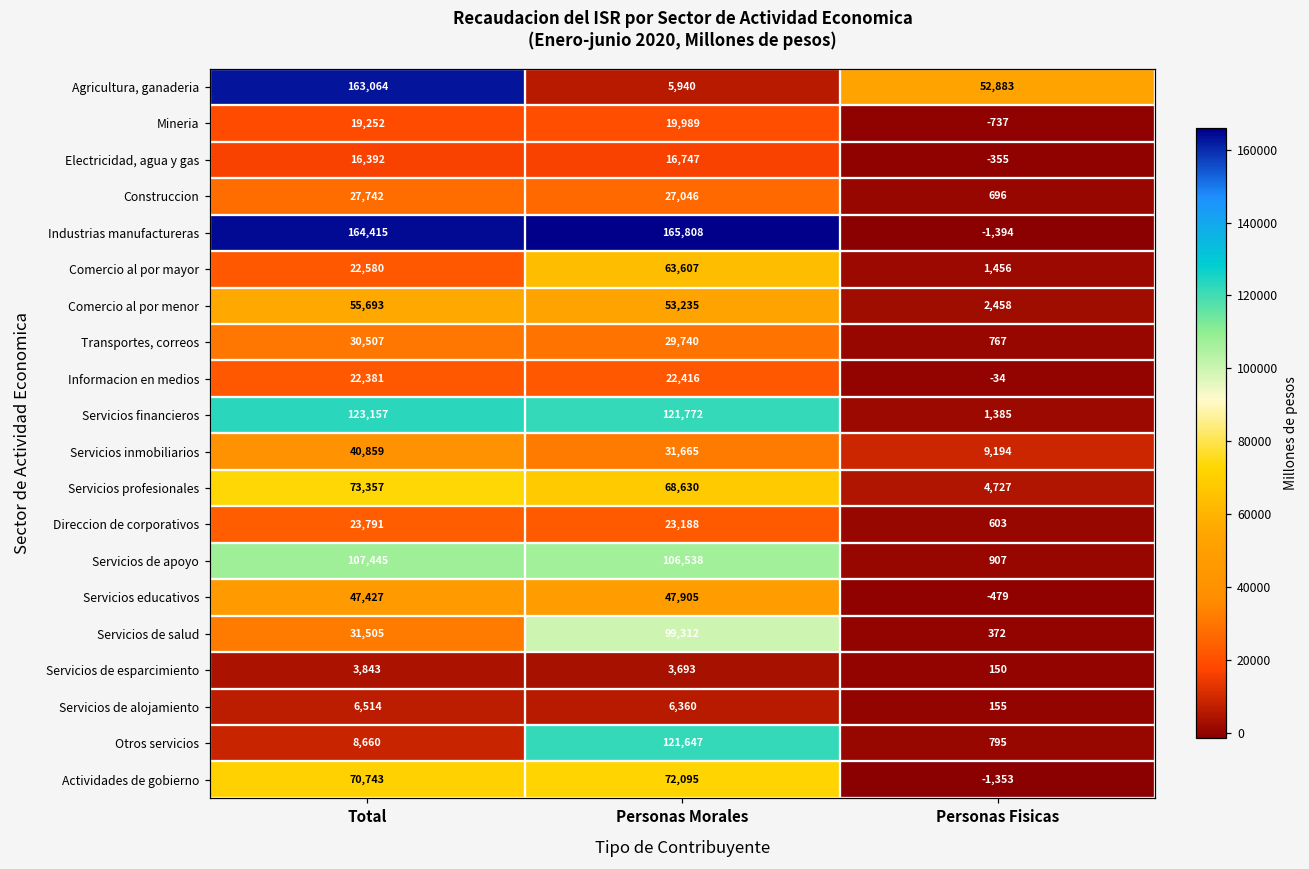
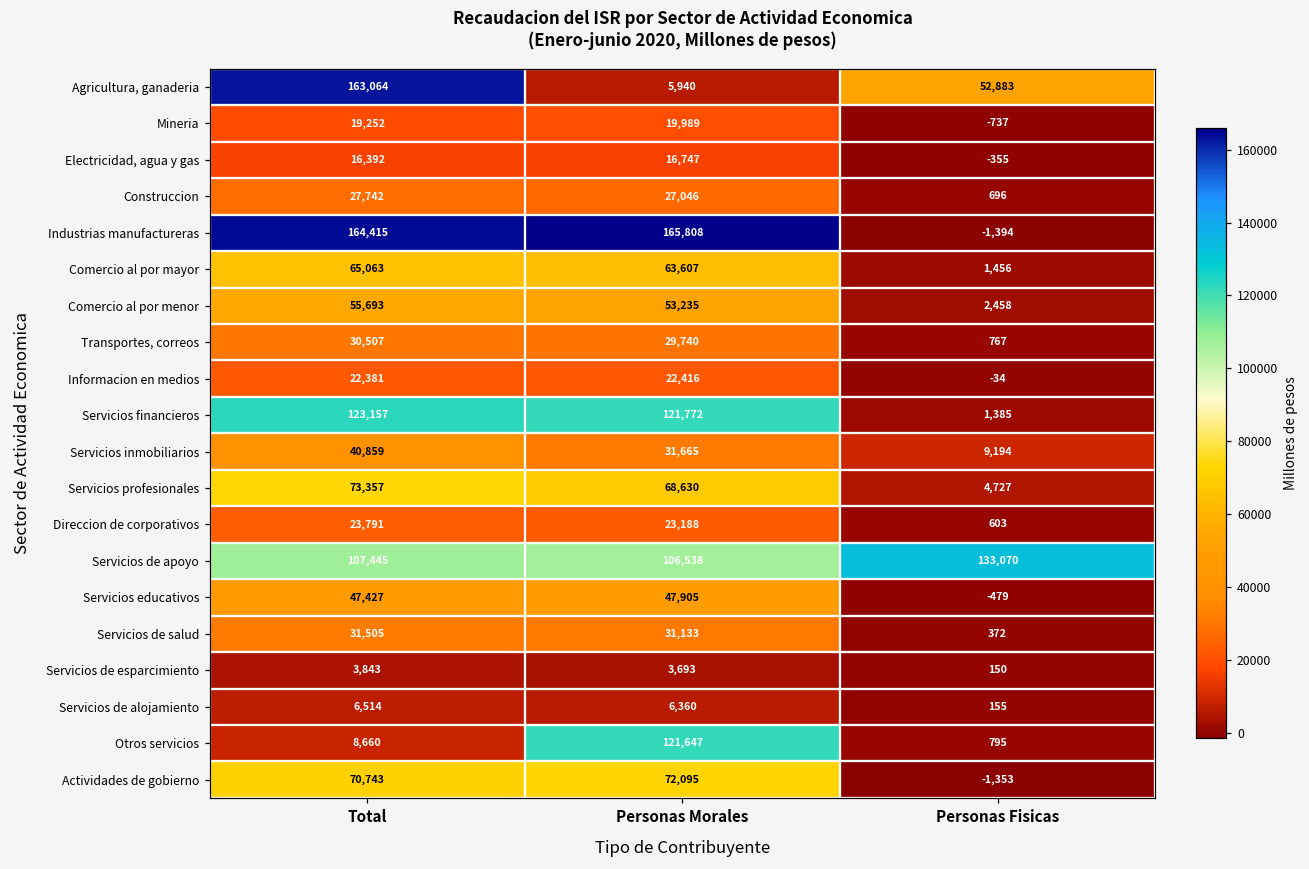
  {
    "Agricultura, ganaderia": {
      "Total": "163,064",
      "Personas Morales": "5,940",
      "Personas Fisicas": "52,883"
    },
    "Mineria": {
      "Total": "19,252",
      "Personas Morales": "19,989",
      "Personas Fisicas": "-737"
    },
    "Electricidad, agua y gas": {
      "Total": "16,392",
      "Personas Morales": "16,747",
      "Personas Fisicas": "-355"
    },
    "Construccion": {
      "Total": "27,742",
      "Personas Morales": "27,046",
      "Personas Fisicas": "696"
    },
    "Industrias manufactureras": {
      "Total": "164,415",
      "Personas Morales": "165,808",
      "Personas Fisicas": "-1,394"
    },
    "Comercio al por mayor": {
-     "Total": "22,580",
+     "Total": "65,063",
      "Personas Morales": "63,607",
      "Personas Fisicas": "1,456"
    },
    "Comercio al por menor": {
      "Total": "55,693",
      "Personas Morales": "53,235",
      "Personas Fisicas": "2,458"
    },
    "Transportes, correos": {
      "Total": "30,507",
      "Personas Morales": "29,740",
      "Personas Fisicas": "767"
    },
    "Informacion en medios": {
      "Total": "22,381",
      "Personas Morales": "22,416",
      "Personas Fisicas": "-34"
    },
    "Servicios financieros": {
      "Total": "123,157",
      "Personas Morales": "121,772",
      "Personas Fisicas": "1,385"
    },
    "Servicios inmobiliarios": {
      "Total": "40,859",
      "Personas Morales": "31,665",
      "Personas Fisicas": "9,194"
    },
    "Servicios profesionales": {
      "Total": "73,357",
      "Personas Morales": "68,630",
      "Personas Fisicas": "4,727"
    },
    "Direccion de corporativos": {
      "Total": "23,791",
      "Personas Morales": "23,188",
      "Personas Fisicas": "603"
    },
    "Servicios de apoyo": {
      "Total": "107,445",
      "Personas Morales": "106,538",
-     "Personas Fisicas": "907"
+     "Personas Fisicas": "133,070"
    },
    "Servicios educativos": {
      "Total": "47,427",
      "Personas Morales": "47,905",
      "Personas Fisicas": "-479"
    },
    "Servicios de salud": {
      "Total": "31,505",
-     "Personas Morales": "99,312",
+     "Personas Morales": "31,133",
      "Personas Fisicas": "372"
    },
    "Servicios de esparcimiento": {
      "Total": "3,843",
      "Personas Morales": "3,693",
      "Personas Fisicas": "150"
    },
    "Servicios de alojamiento": {
      "Total": "6,514",
      "Personas Morales": "6,360",
      "Personas Fisicas": "155"
    },
    "Otros servicios": {
      "Total": "8,660",
      "Personas Morales": "121,647",
      "Personas Fisicas": "795"
    },
    "Actividades de gobierno": {
      "Total": "70,743",
      "Personas Morales": "72,095",
      "Personas Fisicas": "-1,353"
    }
  }
